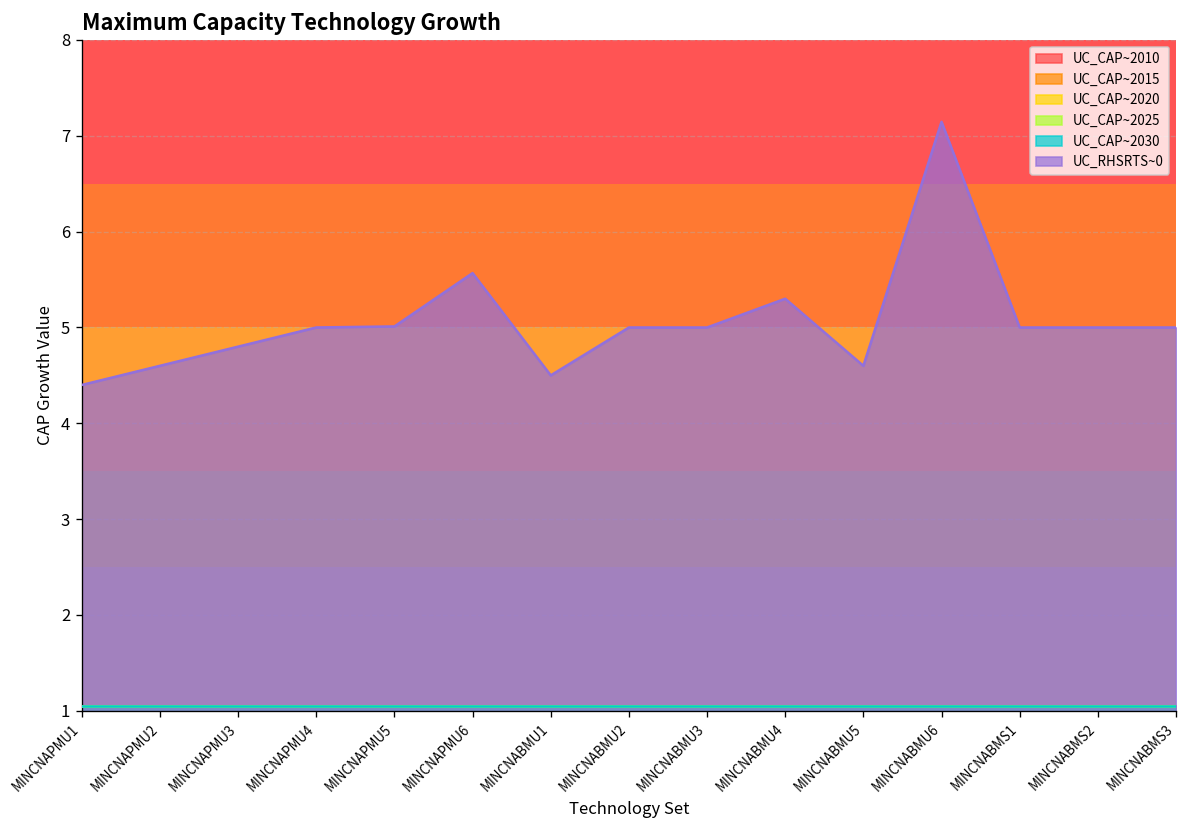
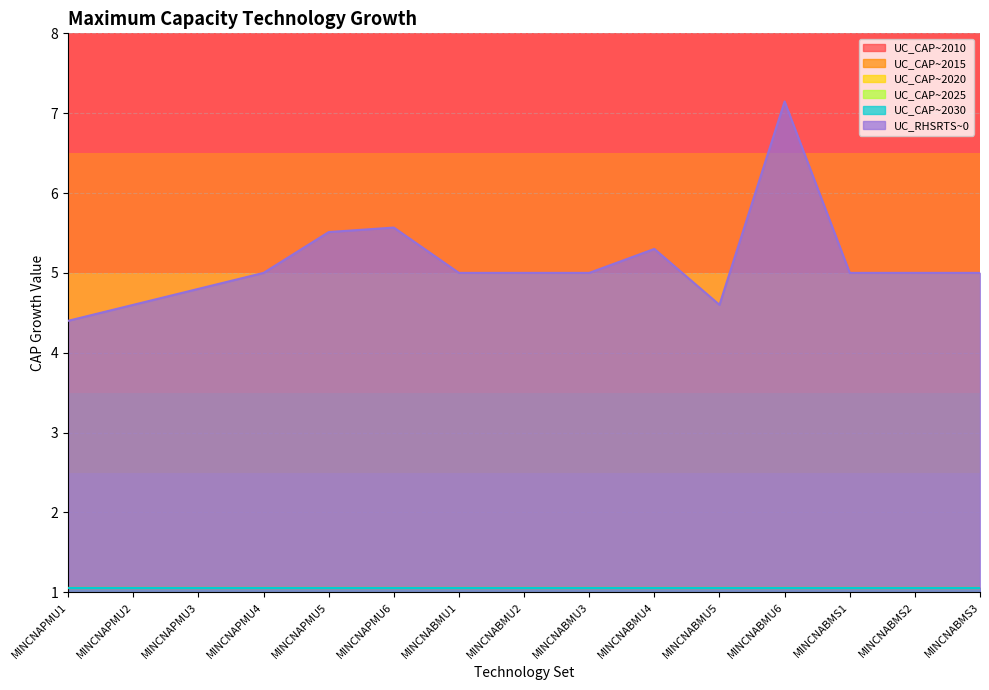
  {
    "UC_CAP~2030": {
      "MINCNAPMU1": 1.1,
      "MINCNAPMU2": 1.1,
      "MINCNAPMU3": 1.1,
      "MINCNAPMU4": 1.1,
      "MINCNAPMU5": 1.1,
      "MINCNAPMU6": 1.1,
      "MINCNABMU1": 1.1,
      "MINCNABMU2": 1.1,
      "MINCNABMU3": 1.1,
      "MINCNABMU4": 1.1,
      "MINCNABMU5": 1.1,
      "MINCNABMU6": 1.1,
      "MINCNABMS1": 1.1,
      "MINCNABMS2": 1.1,
      "MINCNABMS3": 1.1
    },
    "UC_RHSRTS~0": {
      "MINCNAPMU1": 4.4,
      "MINCNAPMU2": 4.6,
      "MINCNAPMU3": 4.8,
      "MINCNAPMU4": 5.0,
-     "MINCNAPMU5": 5.0,
+     "MINCNAPMU5": 5.5,
      "MINCNAPMU6": 5.6,
-     "MINCNABMU1": 4.5,
+     "MINCNABMU1": 5.0,
      "MINCNABMU2": 5.0,
      "MINCNABMU3": 5.0,
      "MINCNABMU4": 5.3,
      "MINCNABMU5": 4.6,
      "MINCNABMU6": 7.1,
      "MINCNABMS1": 5.0,
      "MINCNABMS2": 5.0,
      "MINCNABMS3": 5.0
    }
  }
